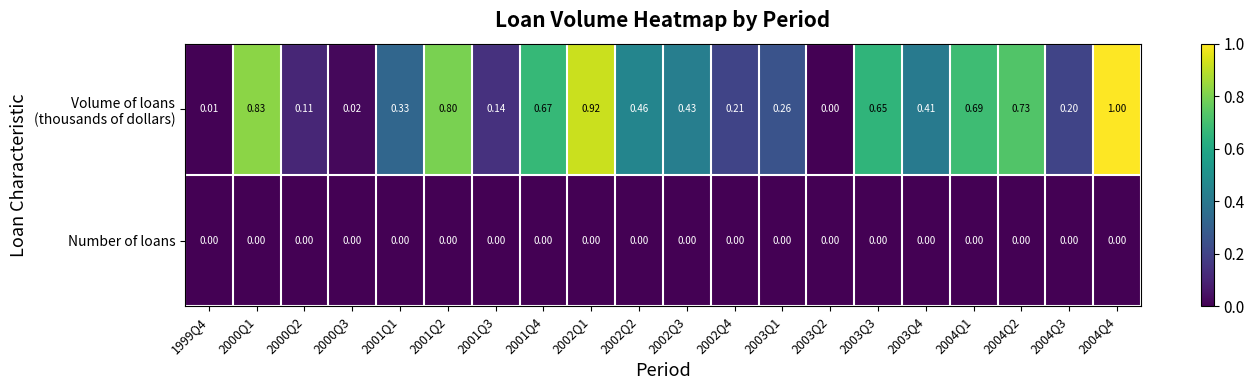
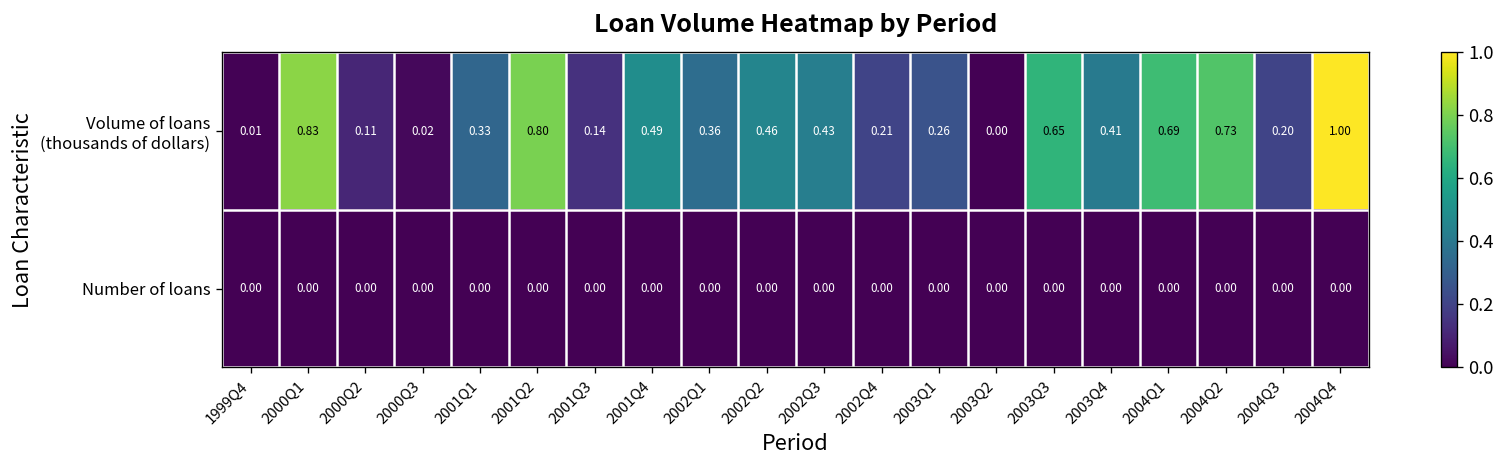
  {
    "Volume of loans (thousands of dollars)": {
      "1999Q4": 0.01,
      "2000Q1": 0.83,
      "2000Q2": 0.11,
      "2000Q3": 0.02,
      "2001Q1": 0.33,
      "2001Q2": 0.80,
      "2001Q3": 0.14,
-     "2001Q4": 0.67,
-     "2002Q1": 0.92,
+     "2001Q4": 0.49,
+     "2002Q1": 0.36,
      "2002Q2": 0.46,
      "2002Q3": 0.43,
      "2002Q4": 0.21,
      "2003Q1": 0.26,
      "2003Q2": 0.00,
      "2003Q3": 0.65,
      "2003Q4": 0.41,
      "2004Q1": 0.69,
      "2004Q2": 0.73,
      "2004Q3": 0.20,
      "2004Q4": 1.00
    },
    "Number of loans": {
      "1999Q4": 0.00,
      "2000Q1": 0.00,
      "2000Q2": 0.00,
      "2000Q3": 0.00,
      "2001Q1": 0.00,
      "2001Q2": 0.00,
      "2001Q3": 0.00,
      "2001Q4": 0.00,
      "2002Q1": 0.00,
      "2002Q2": 0.00,
      "2002Q3": 0.00,
      "2002Q4": 0.00,
      "2003Q1": 0.00,
      "2003Q2": 0.00,
      "2003Q3": 0.00,
      "2003Q4": 0.00,
      "2004Q1": 0.00,
      "2004Q2": 0.00,
      "2004Q3": 0.00,
      "2004Q4": 0.00
    }
  }
